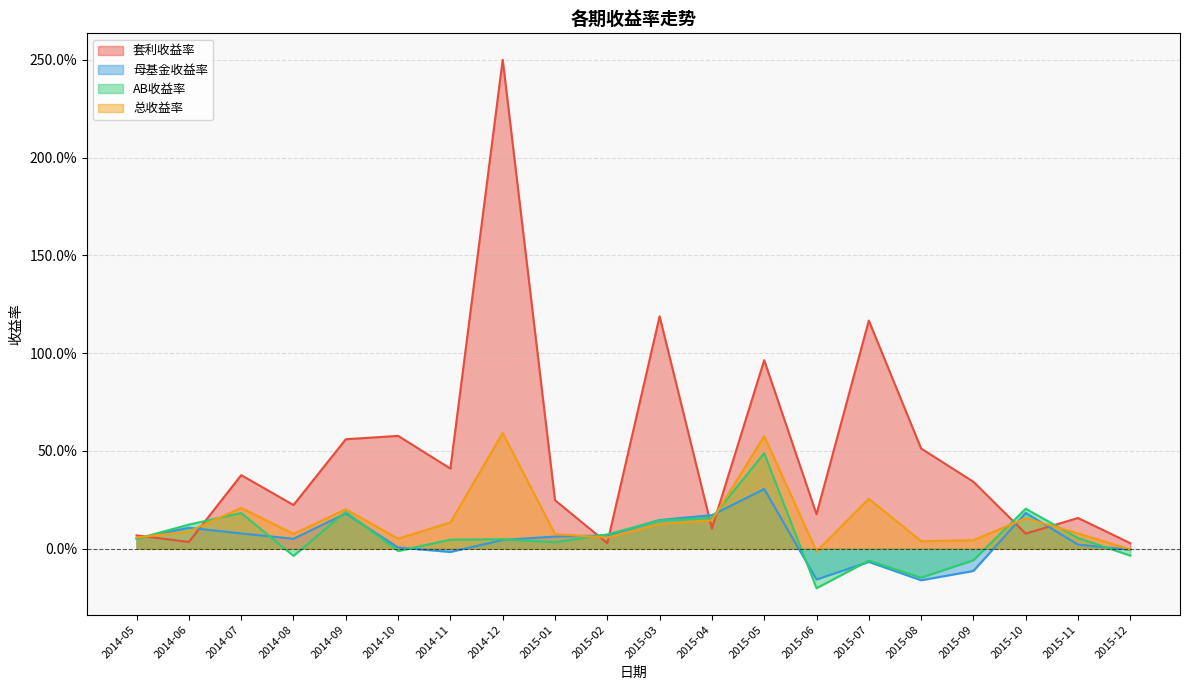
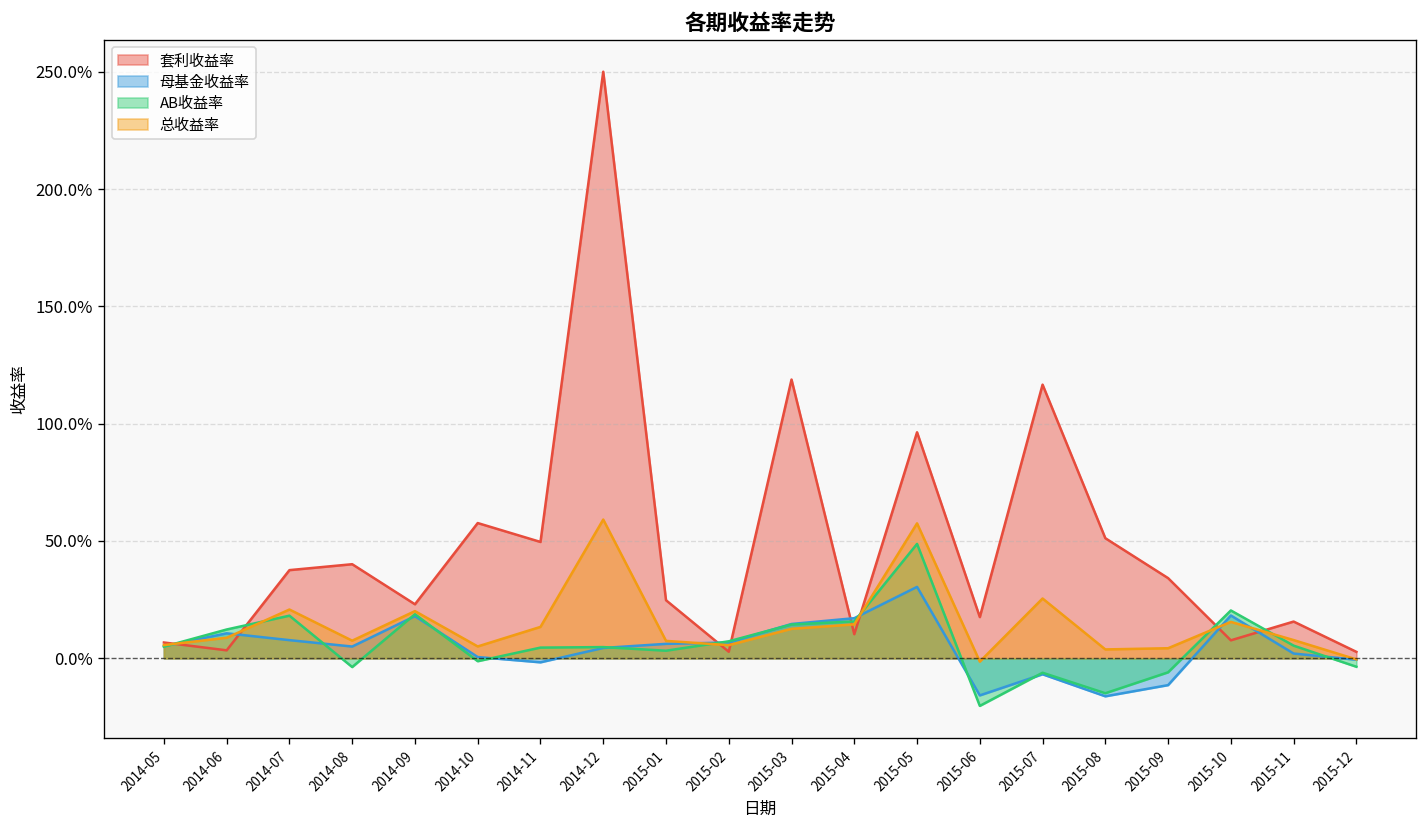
  {
    "套利收益率": {
      "2014-06": "3%",
      "2014-07": "38%",
-     "2014-08": "22%",
-     "2014-09": "56%",
+     "2014-08": "40%",
+     "2014-09": "23%",
      "2014-10": "58%",
-     "2014-11": "41%",
+     "2014-11": "50%",
      "2014-12": "250%",
      "2015-01": "25%",
      "2015-02": "3%",
      "2015-03": "119%",
      "2015-04": "10%",
      "2015-05": "96%",
      "2015-06": "18%",
      "2015-07": "117%",
      "2015-08": "51%",
      "2015-09": "34%",
      "2015-10": "8%",
      "2015-11": "16%",
      "2015-12": "3%"
    }
  }
